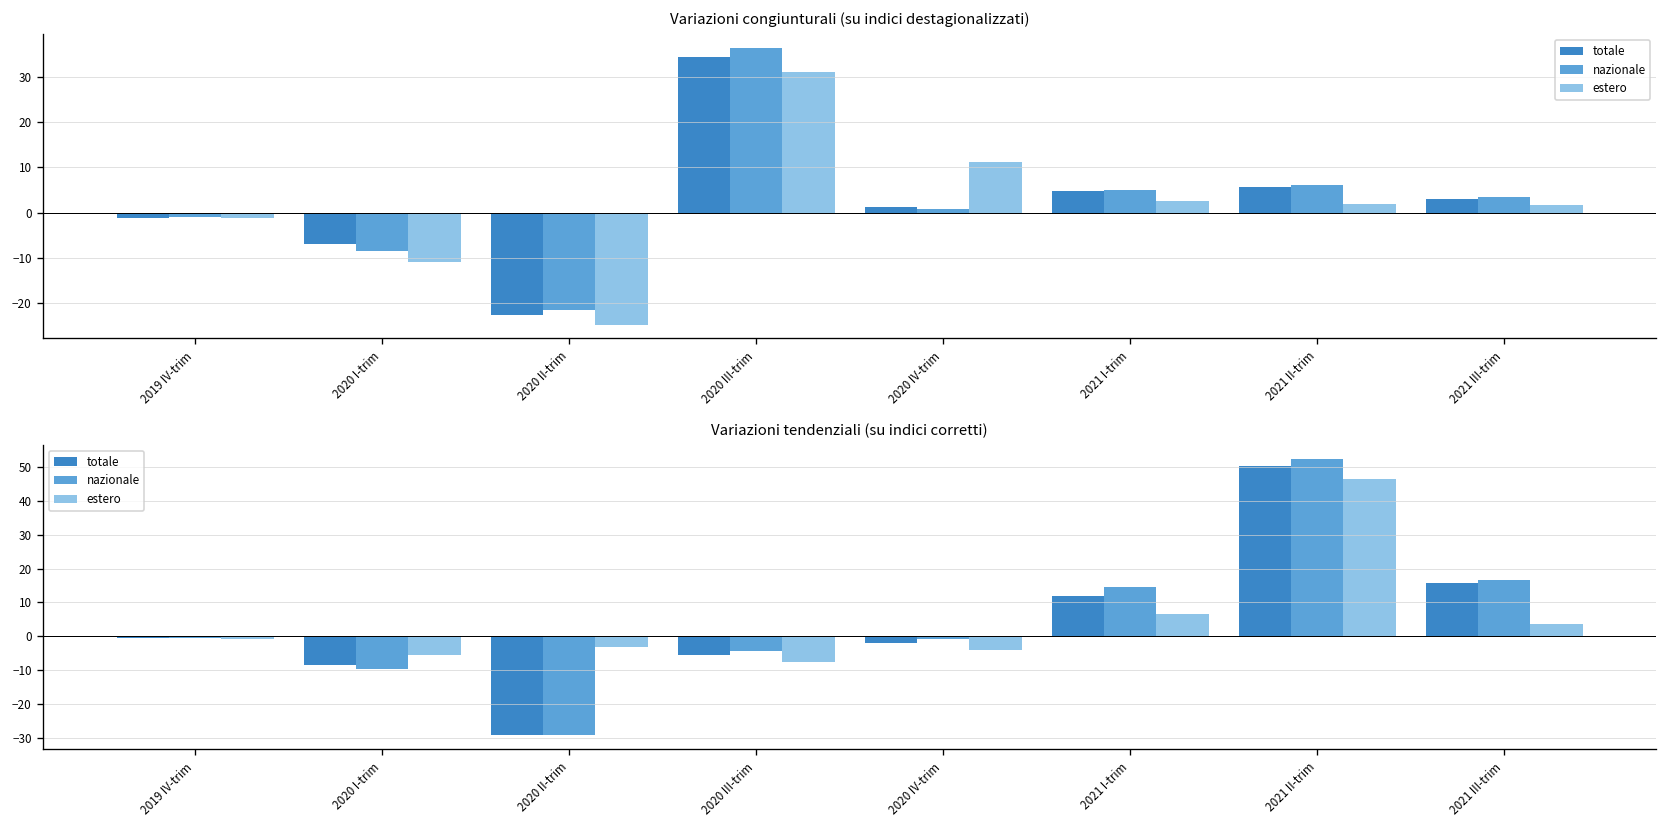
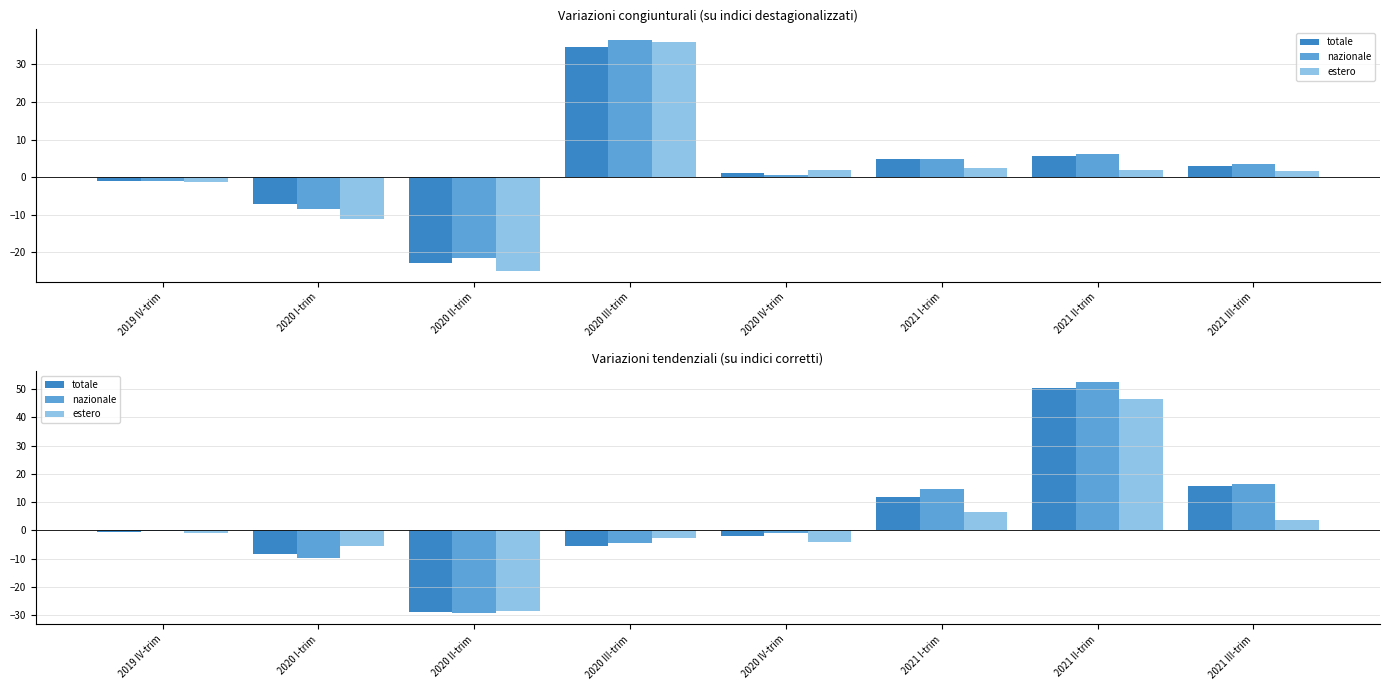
  {
    "Variazioni congiunturali (su indici destagionalizzati)": {
      "estero": {
        "2019 IV-trim": -1,
        "2020 I-trim": -11,
        "2020 II-trim": -25,
-       "2020 III-trim": 31,
-       "2020 IV-trim": 11,
+       "2020 III-trim": 36,
+       "2020 IV-trim": 2,
        "2021 I-trim": 3,
        "2021 II-trim": 2,
        "2021 III-trim": 2
      }
    },
    "Variazioni tendenziali (su indici corretti)": {
      "estero": {
        "2019 IV-trim": -1,
        "2020 I-trim": -5,
-       "2020 II-trim": -3,
-       "2020 III-trim": -8,
+       "2020 II-trim": -29,
+       "2020 III-trim": -3,
        "2020 IV-trim": -4,
        "2021 I-trim": 7,
        "2021 II-trim": 47,
        "2021 III-trim": 4
      }
    }
  }
